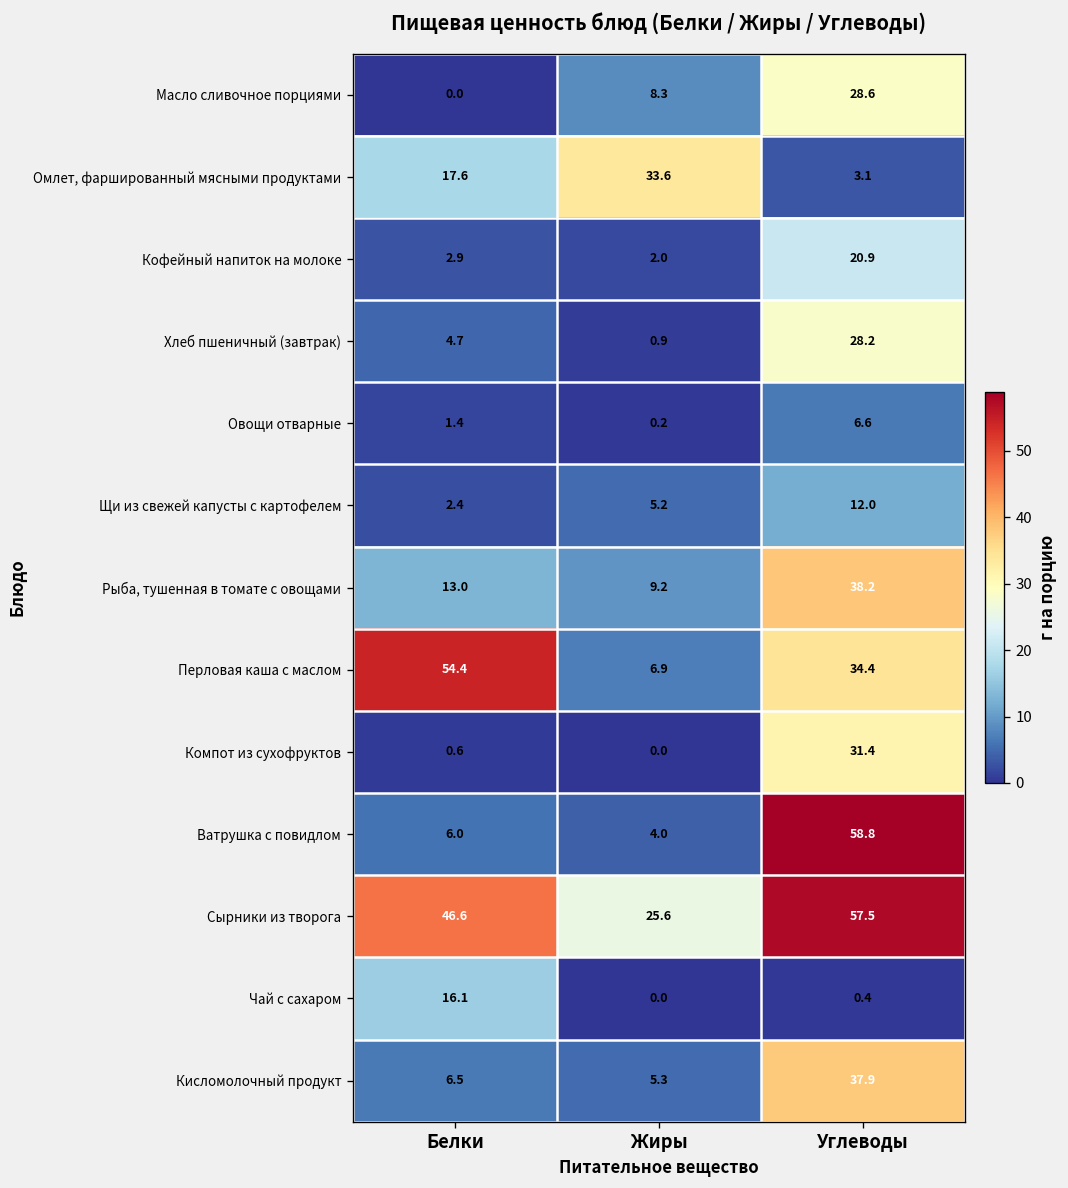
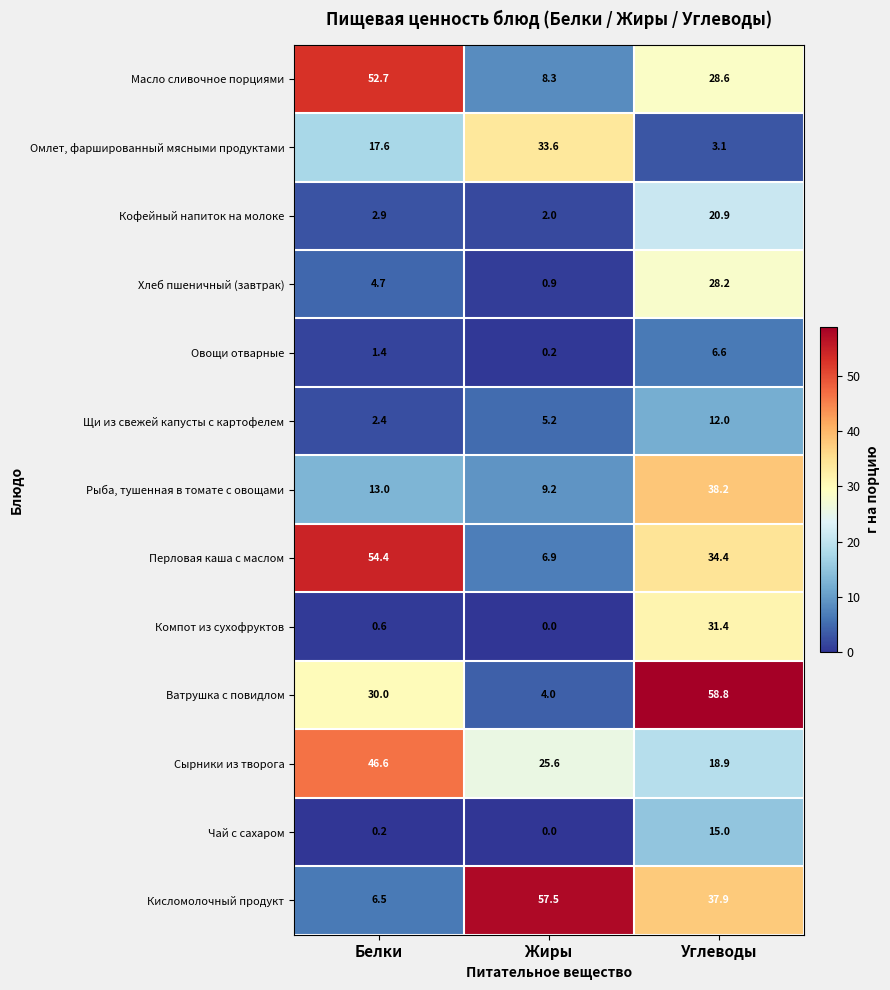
  {
    "Масло сливочное порциями": {
-     "Белки": 0.0,
+     "Белки": 52.7,
      "Жиры": 8.3,
      "Углеводы": 28.6
    },
    "Омлет, фаршированный мясными продуктами": {
      "Белки": 17.6,
      "Жиры": 33.6,
      "Углеводы": 3.1
    },
    "Кофейный напиток на молоке": {
      "Белки": 2.9,
      "Жиры": 2.0,
      "Углеводы": 20.9
    },
    "Хлеб пшеничный (завтрак)": {
      "Белки": 4.7,
      "Жиры": 0.9,
      "Углеводы": 28.2
    },
    "Овощи отварные": {
      "Белки": 1.4,
      "Жиры": 0.2,
      "Углеводы": 6.6
    },
    "Щи из свежей капусты с картофелем": {
      "Белки": 2.4,
      "Жиры": 5.2,
      "Углеводы": 12.0
    },
    "Рыба, тушенная в томате с овощами": {
      "Белки": 13.0,
      "Жиры": 9.2,
      "Углеводы": 38.2
    },
    "Перловая каша с маслом": {
      "Белки": 54.4,
      "Жиры": 6.9,
      "Углеводы": 34.4
    },
    "Компот из сухофруктов": {
      "Белки": 0.6,
      "Жиры": 0.0,
      "Углеводы": 31.4
    },
    "Ватрушка с повидлом": {
-     "Белки": 6.0,
+     "Белки": 30.0,
      "Жиры": 4.0,
      "Углеводы": 58.8
    },
    "Сырники из творога": {
      "Белки": 46.6,
      "Жиры": 25.6,
-     "Углеводы": 57.5
+     "Углеводы": 18.9
    },
    "Чай с сахаром": {
-     "Белки": 16.1,
+     "Белки": 0.2,
      "Жиры": 0.0,
-     "Углеводы": 0.4
+     "Углеводы": 15.0
    },
    "Кисломолочный продукт": {
      "Белки": 6.5,
-     "Жиры": 5.3,
+     "Жиры": 57.5,
      "Углеводы": 37.9
    }
  }
